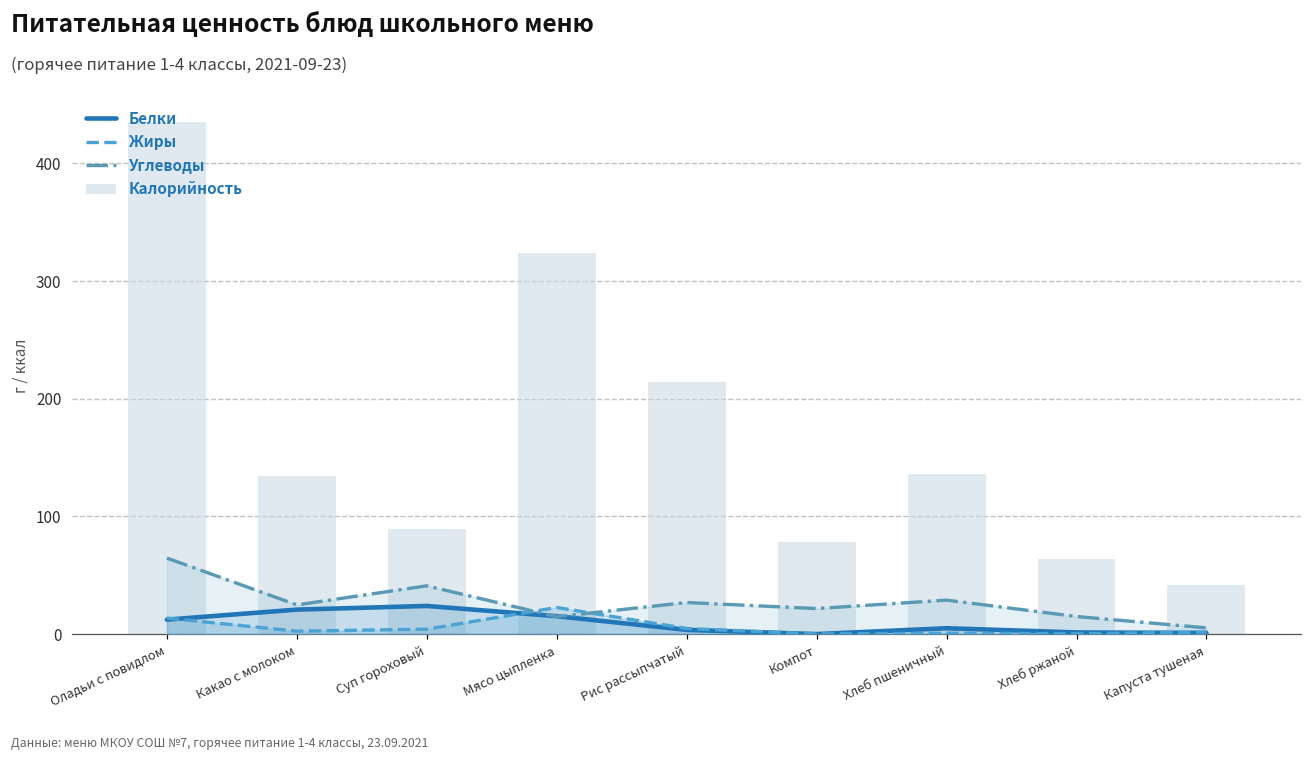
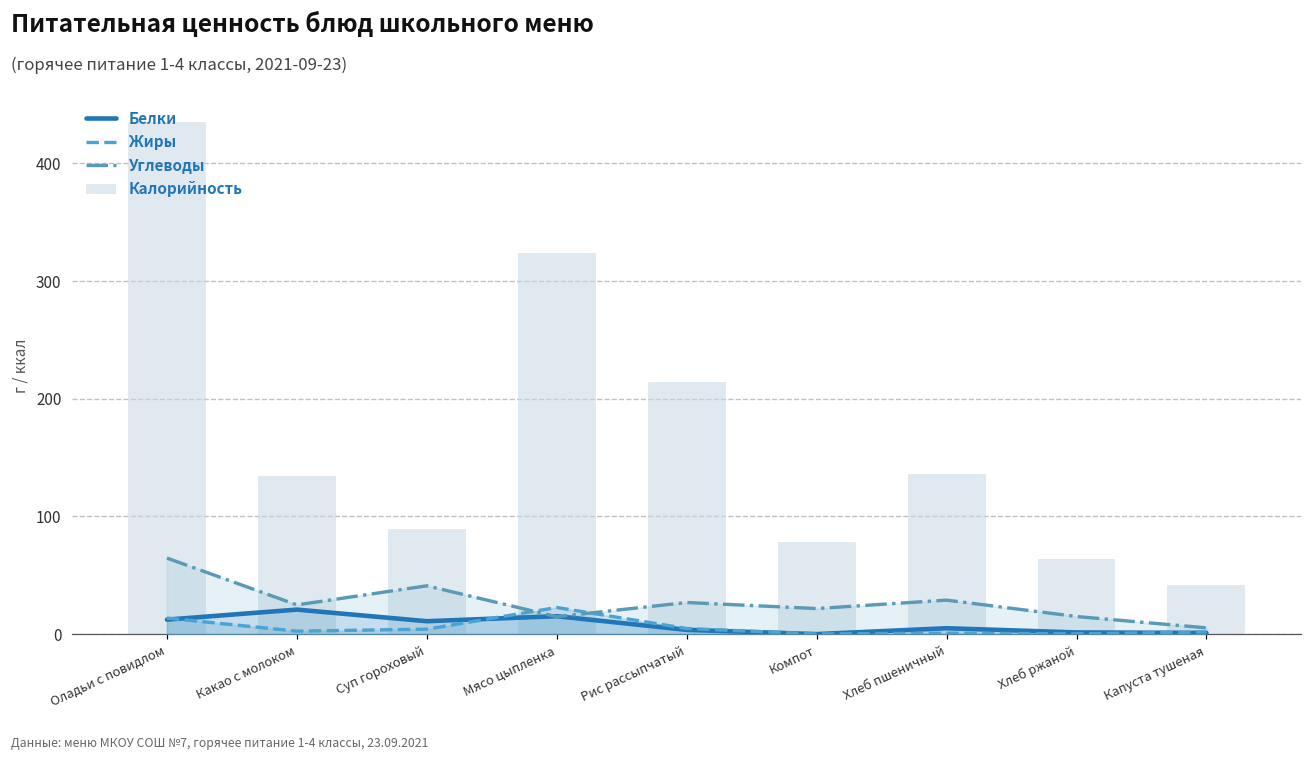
  {
    "Калорийность": {
      "Оладьи с повидлом": 435,
      "Какао с молоком": 134,
      "Суп гороховый": 90,
      "Мясо цыпленка": 324,
      "Рис рассыпчатый": 214,
      "Компот": 78,
      "Хлеб пшеничный": 136,
      "Хлеб ржаной": 64,
      "Капуста тушеная": 42
    },
    "Белки": {
      "Какао с молоком": 21,
-     "Суп гороховый": 24,
+     "Суп гороховый": 11,
      "Хлеб пшеничный": 5
    }
  }
